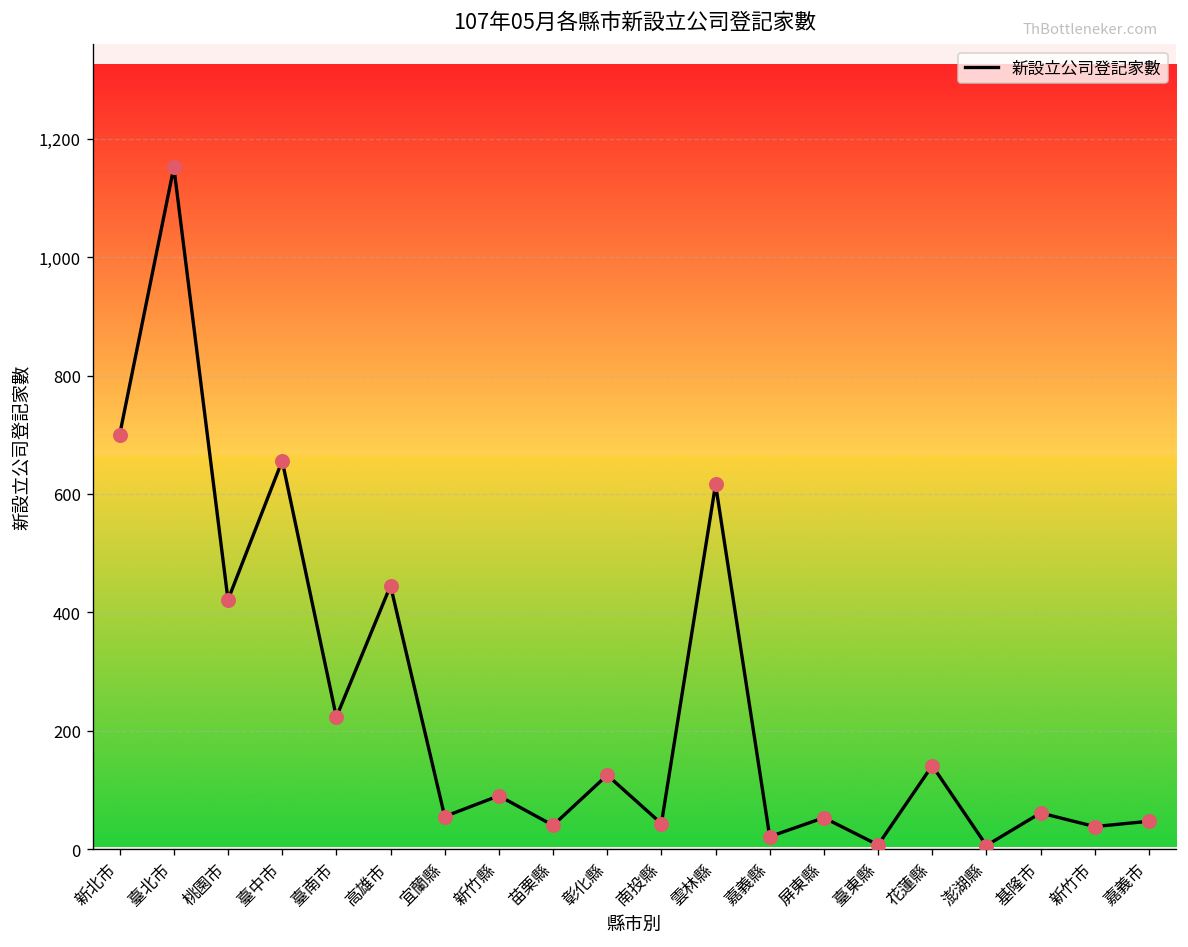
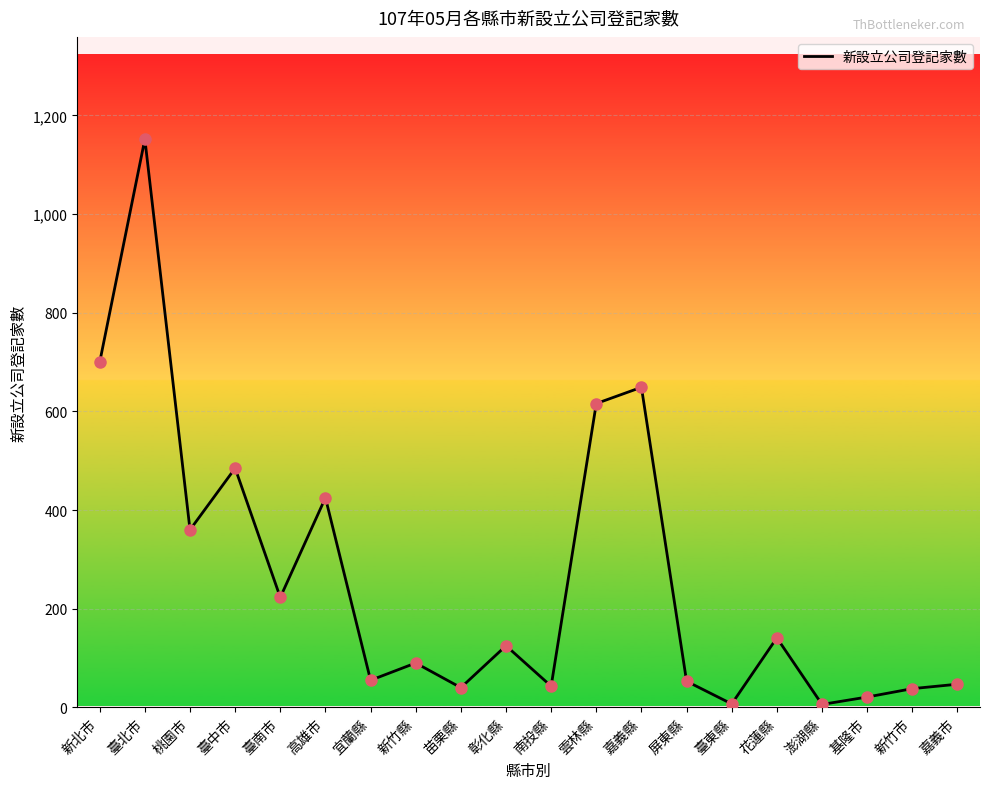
  {
    "新北市": "700",
    "臺北市": "1,150",
-   "桃園市": "420",
-   "臺中市": "660",
+   "桃園市": "360",
+   "臺中市": "490",
    "臺南市": "220",
-   "高雄市": "450",
+   "高雄市": "430",
    "宜蘭縣": "60",
    "新竹縣": "90",
    "苗栗縣": "40",
    "彰化縣": "130",
    "南投縣": "40",
    "雲林縣": "620",
-   "嘉義縣": "20",
+   "嘉義縣": "650",
    "屏東縣": "50",
    "臺東縣": "10",
    "花蓮縣": "140",
    "澎湖縣": "10",
-   "基隆市": "60",
+   "基隆市": "20",
    "新竹市": "40",
    "嘉義市": "50"
  }
